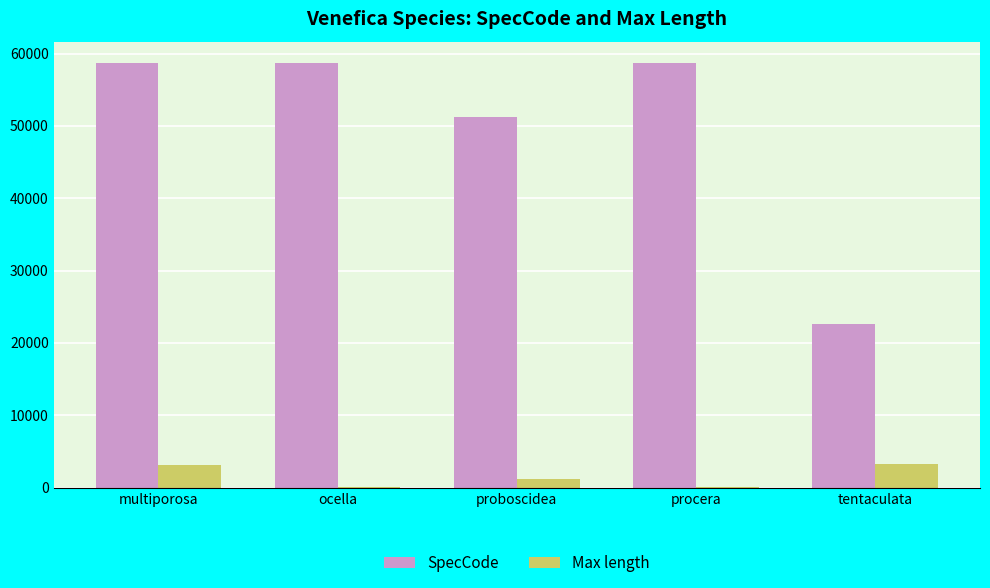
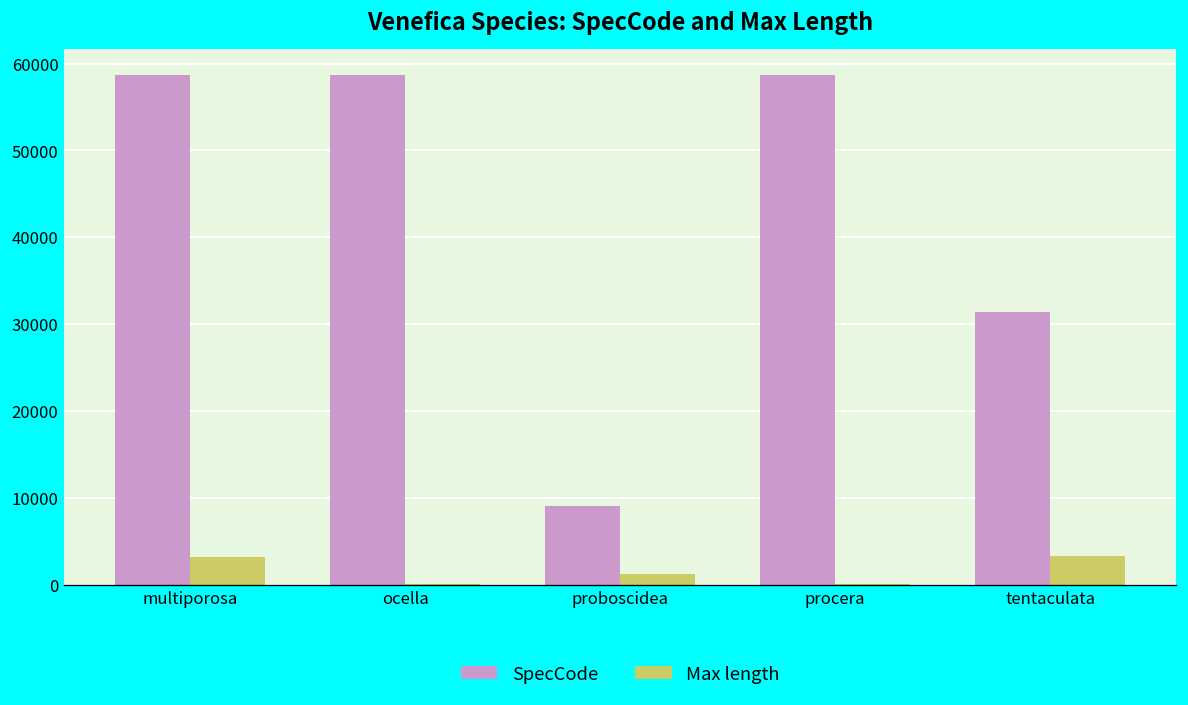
  {
    "SpecCode": {
      "multiporosa": 59000,
      "ocella": 59000,
-     "proboscidea": 51000,
+     "proboscidea": 9000,
      "procera": 59000,
-     "tentaculata": 23000
+     "tentaculata": 31000
    },
    "Max length": {
      "multiporosa": 3000,
      "proboscidea": 1000,
      "tentaculata": 3000
    }
  }
